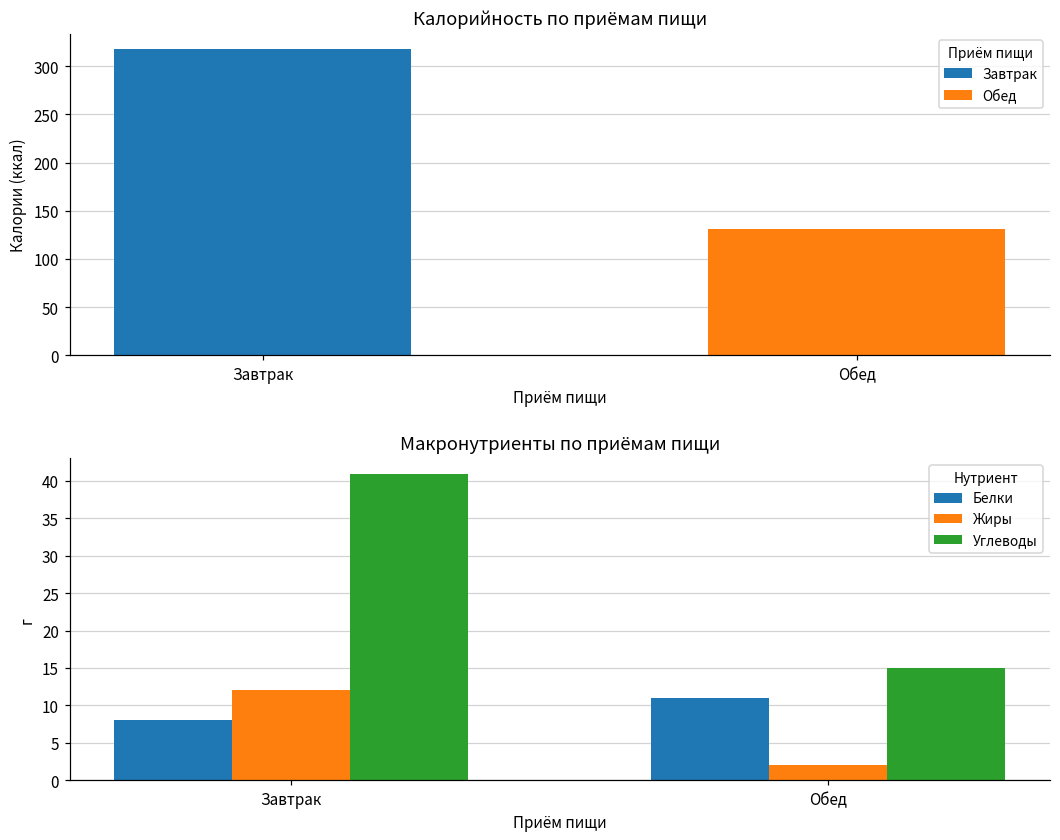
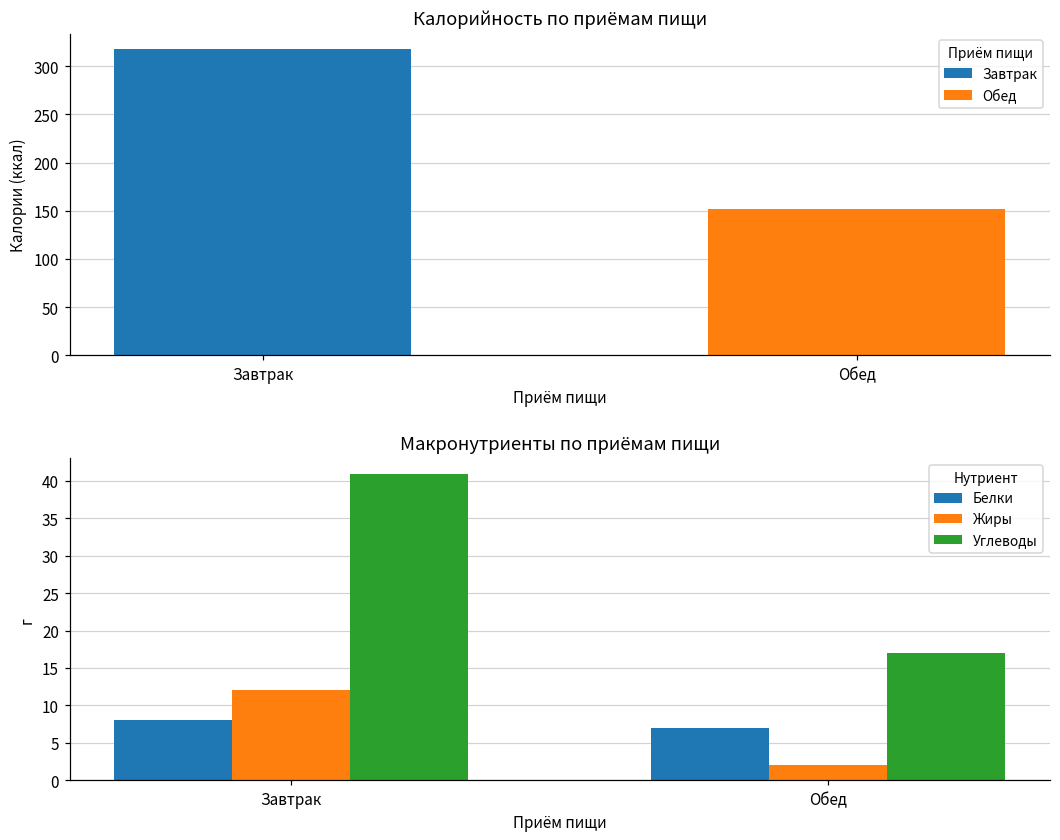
  {
    "Калорийность по приёмам пищи": {
      "Завтрак": 320,
-     "Обед": 130
+     "Обед": 150
    },
    "Макронутриенты по приёмам пищи": {
      "Белки": {
        "Завтрак": 8,
-       "Обед": 11
+       "Обед": 7
      },
      "Жиры": {
        "Завтрак": 12,
        "Обед": 2
      },
      "Углеводы": {
        "Завтрак": 41,
-       "Обед": 15
+       "Обед": 17
      }
    }
  }
